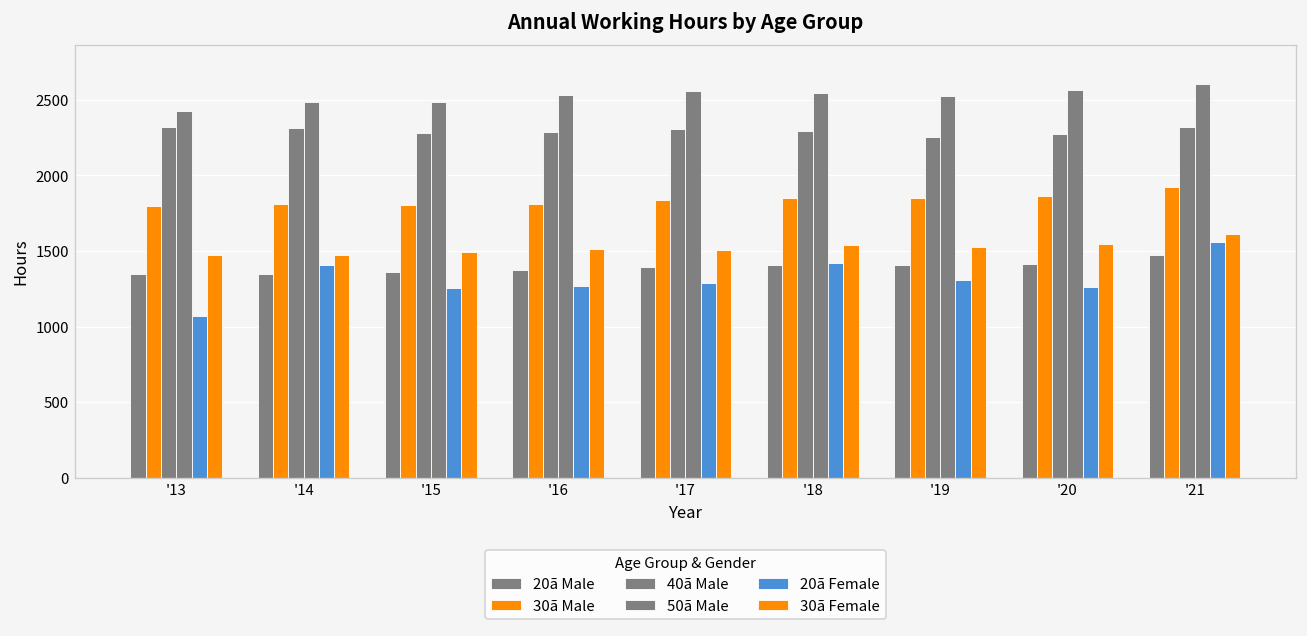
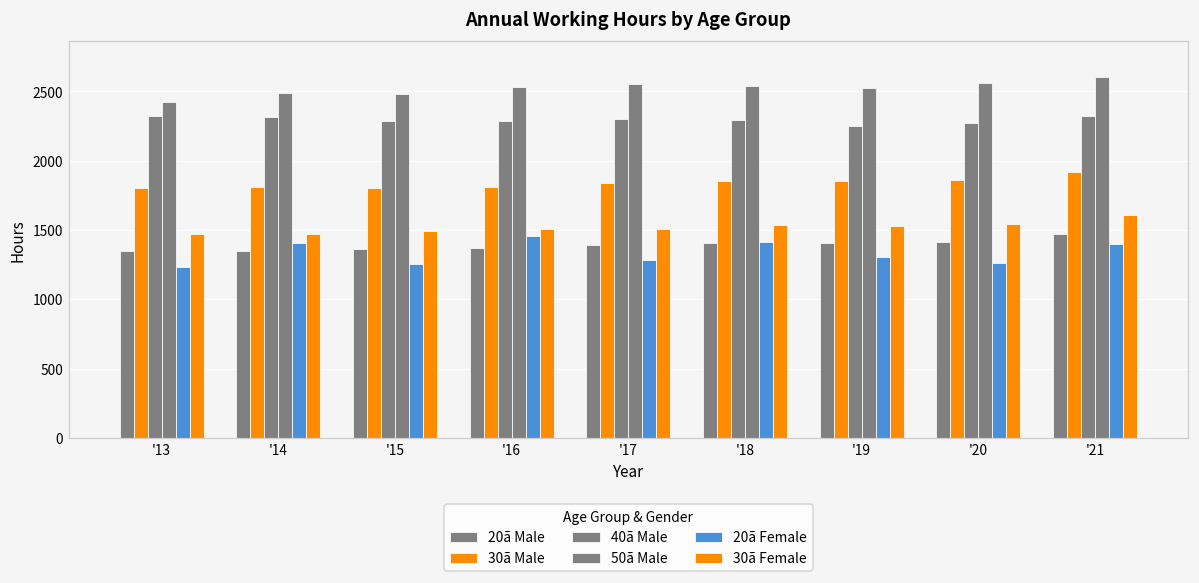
  {
    "20ã Female": {
-     "'13": 1070,
+     "'13": 1230,
      "'14": 1410,
      "'15": 1250,
-     "'16": 1270,
+     "'16": 1460,
      "'17": 1290,
      "'18": 1420,
      "'19": 1310,
      "'20": 1260,
-     "'21": 1560
+     "'21": 1400
    }
  }
